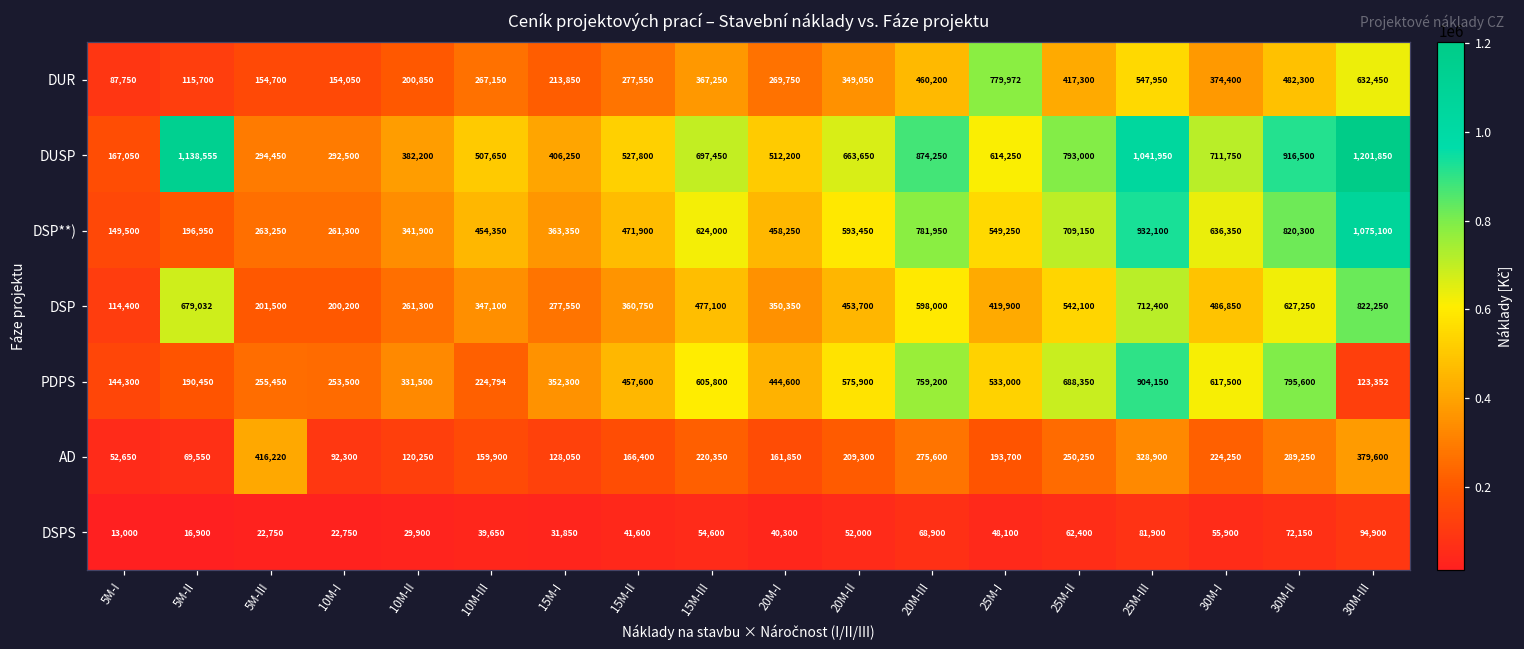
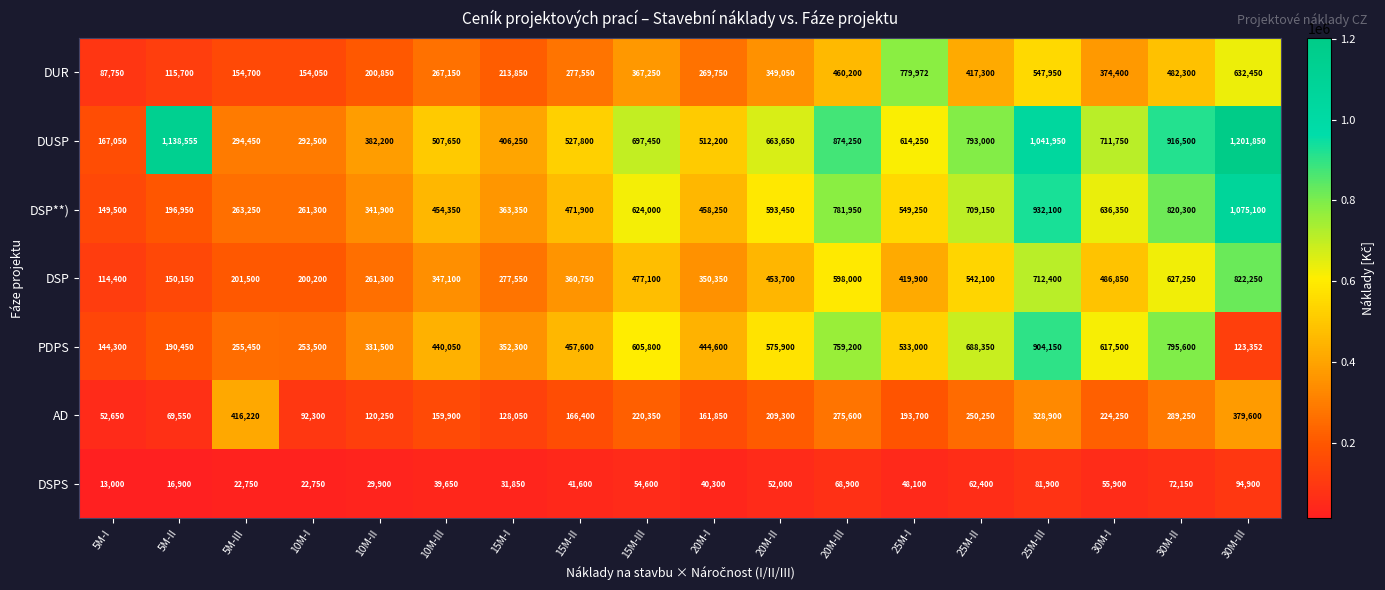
  {
    "DUR": {
      "5M-I": "87,750",
      "5M-II": "115,700",
      "5M-III": "154,700",
      "10M-I": "154,050",
      "10M-II": "200,850",
      "10M-III": "267,150",
      "15M-I": "213,850",
      "15M-II": "277,550",
      "15M-III": "367,250",
      "20M-I": "269,750",
      "20M-II": "349,050",
      "20M-III": "460,200",
      "25M-I": "779,972",
      "25M-II": "417,300",
      "25M-III": "547,950",
      "30M-I": "374,400",
      "30M-II": "482,300",
      "30M-III": "632,450"
    },
    "DUSP": {
      "5M-I": "167,050",
      "5M-II": "1,138,555",
      "5M-III": "294,450",
      "10M-I": "292,500",
      "10M-II": "382,200",
      "10M-III": "507,650",
      "15M-I": "406,250",
      "15M-II": "527,800",
      "15M-III": "697,450",
      "20M-I": "512,200",
      "20M-II": "663,650",
      "20M-III": "874,250",
      "25M-I": "614,250",
      "25M-II": "793,000",
      "25M-III": "1,041,950",
      "30M-I": "711,750",
      "30M-II": "916,500",
      "30M-III": "1,201,850"
    },
    "DSP**)": {
      "5M-I": "149,500",
      "5M-II": "196,950",
      "5M-III": "263,250",
      "10M-I": "261,300",
      "10M-II": "341,900",
      "10M-III": "454,350",
      "15M-I": "363,350",
      "15M-II": "471,900",
      "15M-III": "624,000",
      "20M-I": "458,250",
      "20M-II": "593,450",
      "20M-III": "781,950",
      "25M-I": "549,250",
      "25M-II": "709,150",
      "25M-III": "932,100",
      "30M-I": "636,350",
      "30M-II": "820,300",
      "30M-III": "1,075,100"
    },
    "DSP": {
      "5M-I": "114,400",
-     "5M-II": "679,032",
+     "5M-II": "150,150",
      "5M-III": "201,500",
      "10M-I": "200,200",
      "10M-II": "261,300",
      "10M-III": "347,100",
      "15M-I": "277,550",
      "15M-II": "360,750",
      "15M-III": "477,100",
      "20M-I": "350,350",
      "20M-II": "453,700",
      "20M-III": "598,000",
      "25M-I": "419,900",
      "25M-II": "542,100",
      "25M-III": "712,400",
      "30M-I": "486,850",
      "30M-II": "627,250",
      "30M-III": "822,250"
    },
    "PDPS": {
      "5M-I": "144,300",
      "5M-II": "190,450",
      "5M-III": "255,450",
      "10M-I": "253,500",
      "10M-II": "331,500",
-     "10M-III": "224,794",
+     "10M-III": "440,050",
      "15M-I": "352,300",
      "15M-II": "457,600",
      "15M-III": "605,800",
      "20M-I": "444,600",
      "20M-II": "575,900",
      "20M-III": "759,200",
      "25M-I": "533,000",
      "25M-II": "688,350",
      "25M-III": "904,150",
      "30M-I": "617,500",
      "30M-II": "795,600",
      "30M-III": "123,352"
    },
    "AD": {
      "5M-I": "52,650",
      "5M-II": "69,550",
      "5M-III": "416,220",
      "10M-I": "92,300",
      "10M-II": "120,250",
      "10M-III": "159,900",
      "15M-I": "128,050",
      "15M-II": "166,400",
      "15M-III": "220,350",
      "20M-I": "161,850",
      "20M-II": "209,300",
      "20M-III": "275,600",
      "25M-I": "193,700",
      "25M-II": "250,250",
      "25M-III": "328,900",
      "30M-I": "224,250",
      "30M-II": "289,250",
      "30M-III": "379,600"
    },
    "DSPS": {
      "5M-I": "13,000",
      "5M-II": "16,900",
      "5M-III": "22,750",
      "10M-I": "22,750",
      "10M-II": "29,900",
      "10M-III": "39,650",
      "15M-I": "31,850",
      "15M-II": "41,600",
      "15M-III": "54,600",
      "20M-I": "40,300",
      "20M-II": "52,000",
      "20M-III": "68,900",
      "25M-I": "48,100",
      "25M-II": "62,400",
      "25M-III": "81,900",
      "30M-I": "55,900",
      "30M-II": "72,150",
      "30M-III": "94,900"
    }
  }
